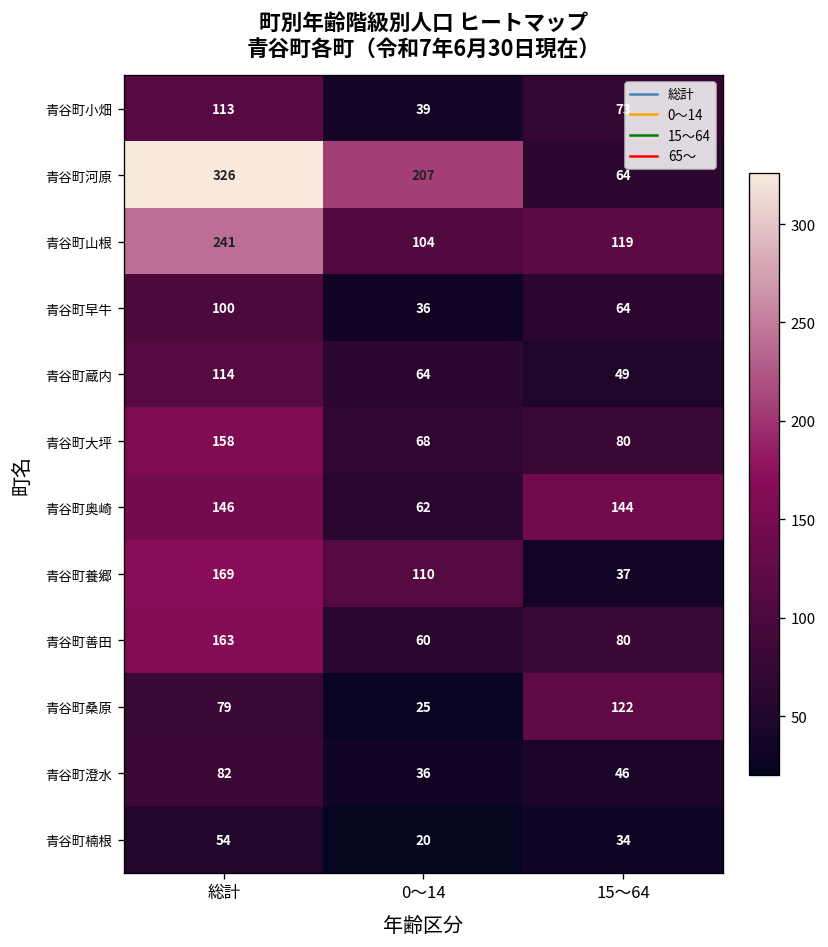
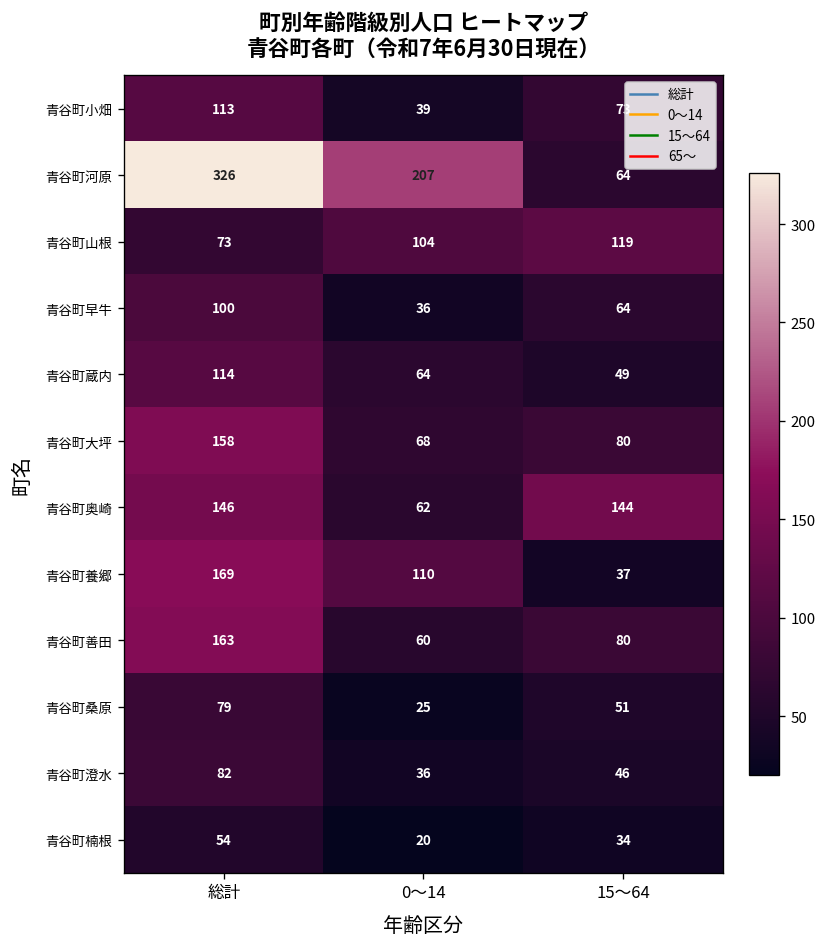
  {
    "青谷町小畑": {
      "総計": 113,
      "0～14": 39
    },
    "青谷町河原": {
      "総計": 326,
      "0～14": 207,
      "15～64": 64
    },
    "青谷町山根": {
-     "総計": 241,
+     "総計": 73,
      "0～14": 104,
      "15～64": 119
    },
    "青谷町早牛": {
      "総計": 100,
      "0～14": 36,
      "15～64": 64
    },
    "青谷町蔵内": {
      "総計": 114,
      "0～14": 64,
      "15～64": 49
    },
    "青谷町大坪": {
      "総計": 158,
      "0～14": 68,
      "15～64": 80
    },
    "青谷町奥崎": {
      "総計": 146,
      "0～14": 62,
      "15～64": 144
    },
    "青谷町養郷": {
      "総計": 169,
      "0～14": 110,
      "15～64": 37
    },
    "青谷町善田": {
      "総計": 163,
      "0～14": 60,
      "15～64": 80
    },
    "青谷町桑原": {
      "総計": 79,
      "0～14": 25,
-     "15～64": 122
+     "15～64": 51
    },
    "青谷町澄水": {
      "総計": 82,
      "0～14": 36,
      "15～64": 46
    },
    "青谷町楠根": {
      "総計": 54,
      "0～14": 20,
      "15～64": 34
    }
  }
